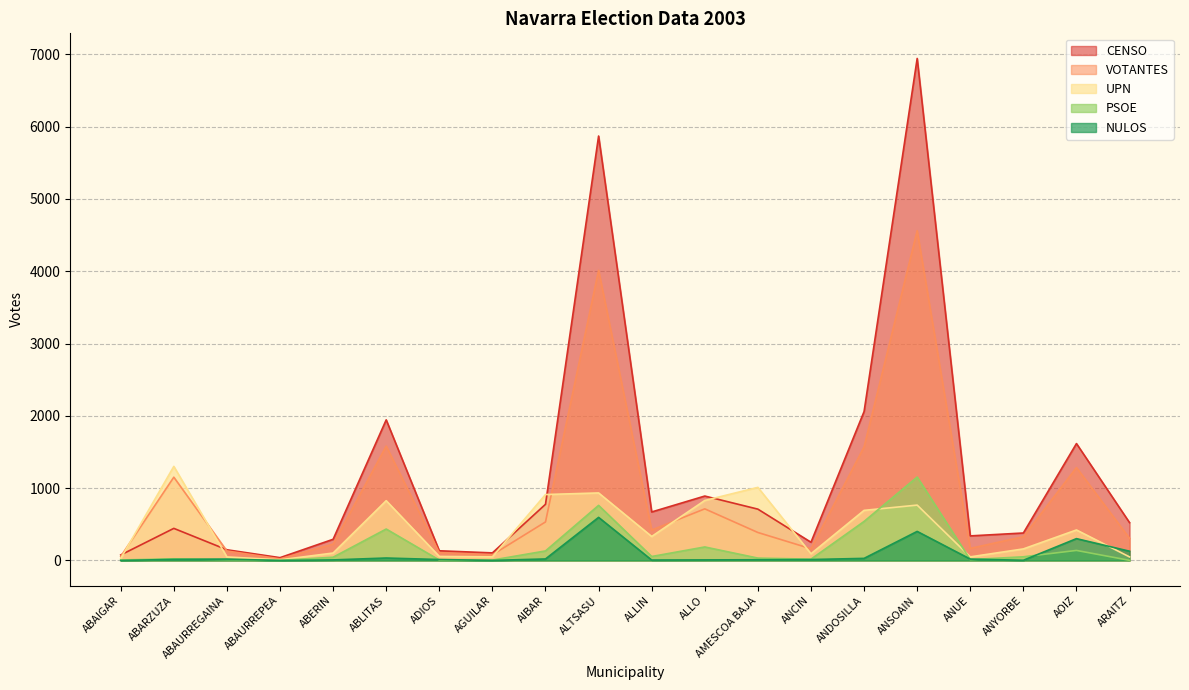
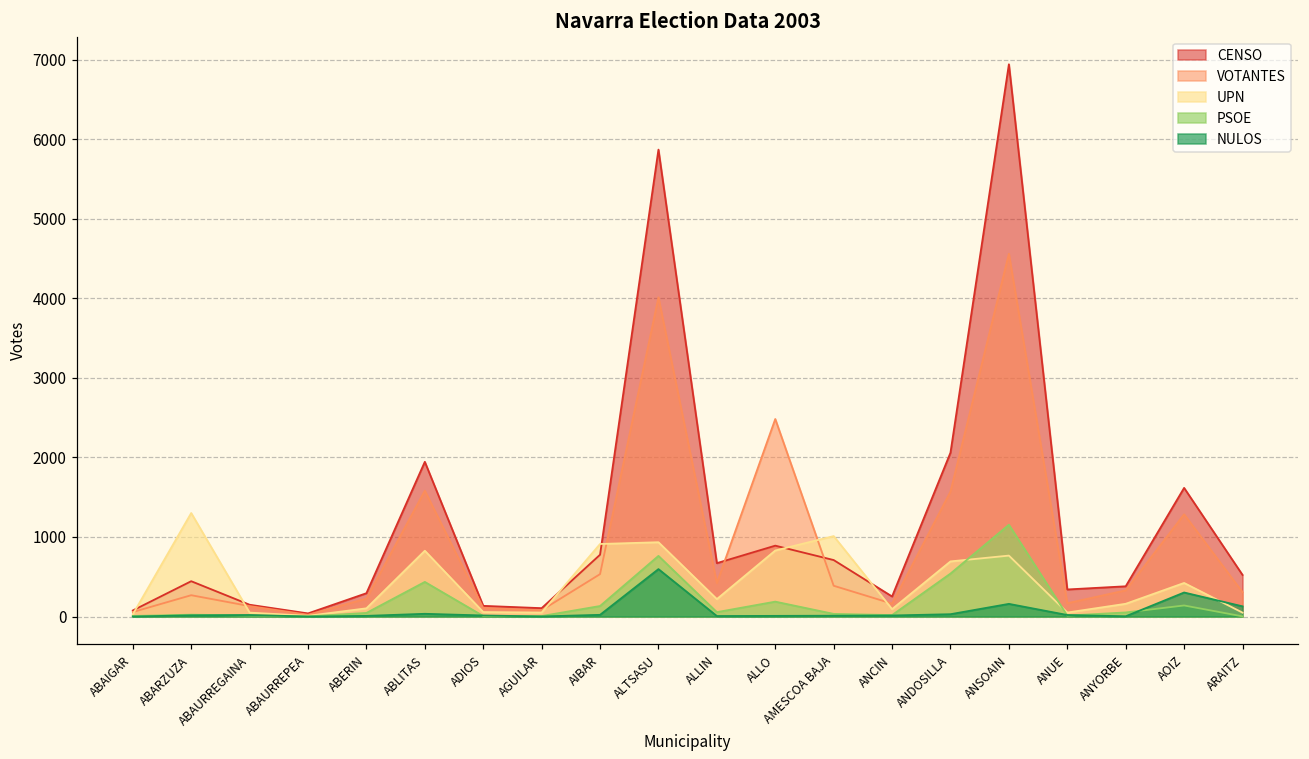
  {
    "CENSO": {
      "ABARZUZA": 400,
      "ABERIN": 300,
      "ABLITAS": 1900,
      "AIBAR": 800,
      "ALTSASU": 5900,
      "ALLIN": 700,
      "ALLO": 900,
      "AMESCOA BAJA": 700,
      "ANCIN": 300,
      "ANDOSILLA": 2100,
      "ANSOAIN": 6900,
      "ANUE": 300,
      "ANYORBE": 400,
      "AOIZ": 1600,
      "ARAITZ": 500
    },
    "VOTANTES": {
-     "ABARZUZA": 1200,
+     "ABARZUZA": 300,
      "ABERIN": 200,
      "ABLITAS": 1600,
      "AIBAR": 500,
      "ALTSASU": 4000,
      "ALLIN": 400,
-     "ALLO": 700,
+     "ALLO": 2500,
      "AMESCOA BAJA": 400,
      "ANCIN": 200,
      "ANDOSILLA": 1600,
      "ANSOAIN": 4600,
      "ANUE": 200,
      "ANYORBE": 300,
      "AOIZ": 1300,
      "ARAITZ": 300
    },
    "UPN": {
      "ABARZUZA": 1300,
      "ABERIN": 100,
      "ABLITAS": 800,
      "ADIOS": 100,
      "AIBAR": 900,
      "ALTSASU": 900,
-     "ALLIN": 300,
+     "ALLIN": 200,
      "ALLO": 800,
      "AMESCOA BAJA": 1000,
      "ANCIN": 100,
      "ANDOSILLA": 700,
      "ANSOAIN": 800,
      "ANYORBE": 200,
      "AOIZ": 400,
      "ARAITZ": 0
    },
    "PSOE": {
      "ABERIN": 0,
      "ABLITAS": 400,
      "AIBAR": 100,
      "ALTSASU": 800,
      "ALLIN": 100,
      "ALLO": 200,
      "ANDOSILLA": 500,
      "ANSOAIN": 1200,
      "ANYORBE": 100,
      "AOIZ": 100,
      "ARAITZ": 0
    },
    "NULOS": {
      "ABERIN": 0,
      "ABLITAS": 0,
      "AIBAR": 0,
      "ALTSASU": 600,
      "ALLIN": 0,
      "ALLO": 0,
      "ANDOSILLA": 0,
-     "ANSOAIN": 400,
+     "ANSOAIN": 200,
      "ANYORBE": 0,
      "AOIZ": 300,
      "ARAITZ": 100
    }
  }
